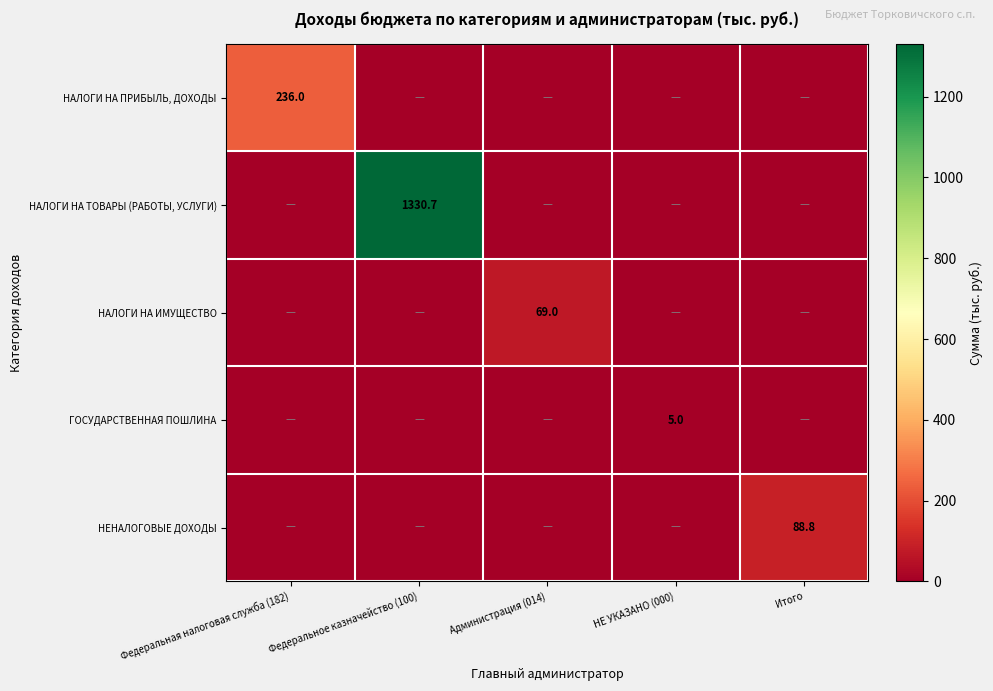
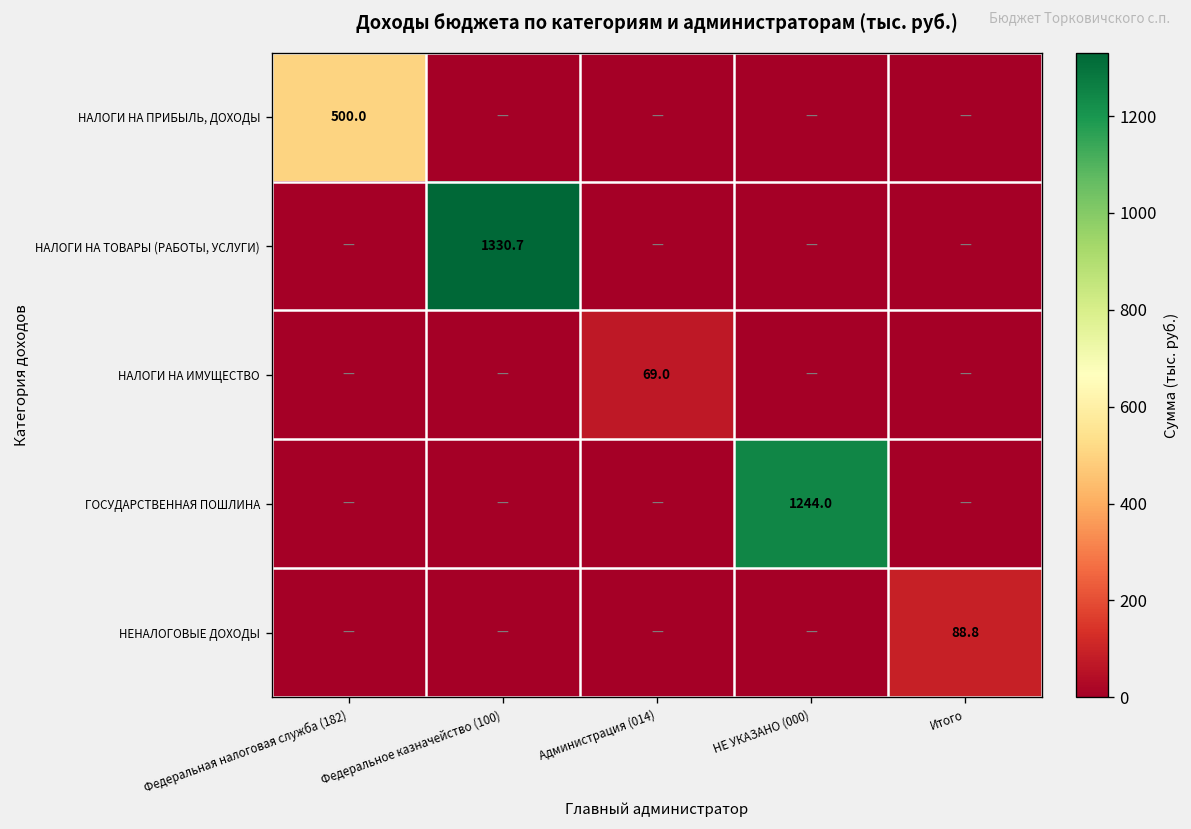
  {
    "НАЛОГИ НА ПРИБЫЛЬ, ДОХОДЫ": {
-     "Федеральная налоговая служба (182)": 236.0
+     "Федеральная налоговая служба (182)": 500.0
    },
    "НАЛОГИ НА ТОВАРЫ (РАБОТЫ, УСЛУГИ)": {
      "Федеральное казначейство (100)": 1330.7
    },
    "НАЛОГИ НА ИМУЩЕСТВО": {
      "Администрация (014)": 69.0
    },
    "ГОСУДАРСТВЕННАЯ ПОШЛИНА": {
-     "НЕ УКАЗАНО (000)": 5.0
+     "НЕ УКАЗАНО (000)": 1244.0
    },
    "НЕНАЛОГОВЫЕ ДОХОДЫ": {
      "Итого": 88.8
    }
  }
